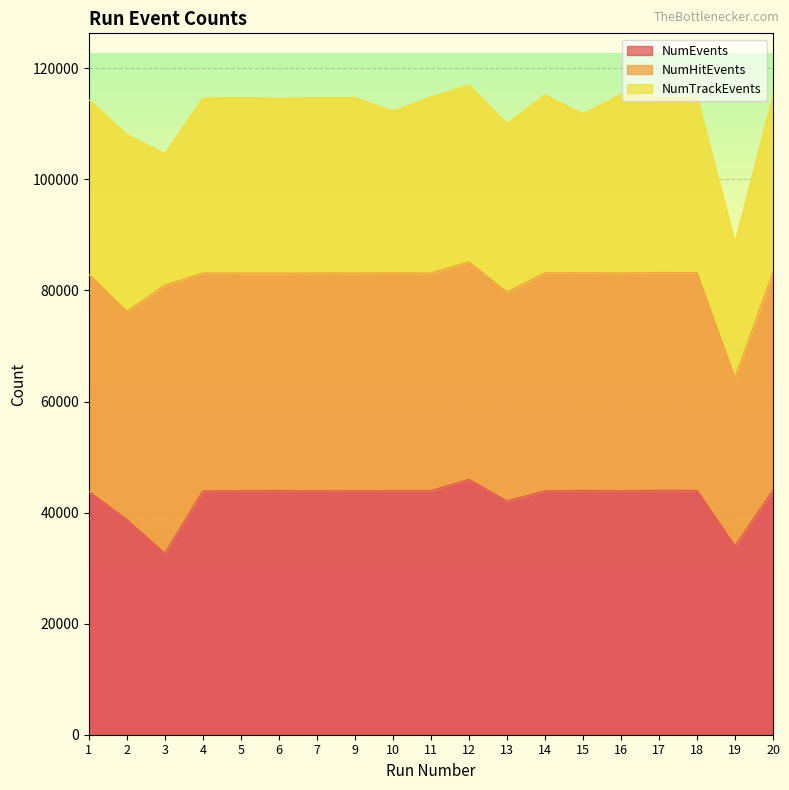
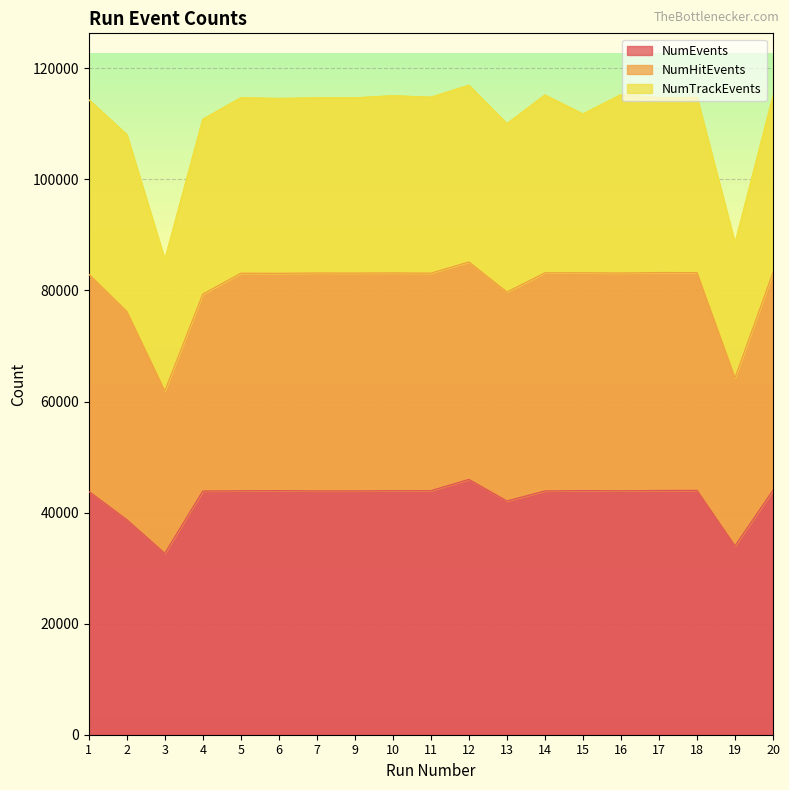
  {
    "NumEvents": {
      "1": 44000,
      "2": 39000,
      "3": 33000,
      "4": 44000,
      "5": 44000,
      "6": 44000,
      "7": 44000,
      "9": 44000,
      "10": 44000,
      "11": 44000,
      "12": 46000,
      "13": 42000,
      "14": 44000,
      "15": 44000,
      "16": 44000,
      "17": 44000,
      "18": 44000,
      "19": 34000,
      "20": 44000
    },
    "NumHitEvents": {
      "1": 39000,
      "2": 38000,
-     "3": 48000,
-     "4": 39000,
+     "3": 29000,
+     "4": 35000,
      "5": 39000,
      "6": 39000,
      "7": 39000,
      "9": 39000,
      "10": 39000,
      "11": 39000,
      "12": 39000,
      "13": 38000,
      "14": 39000,
      "15": 39000,
      "16": 39000,
      "17": 39000,
      "18": 39000,
      "19": 30000,
      "20": 39000
    },
    "NumTrackEvents": {
      "1": 31000,
      "2": 32000,
      "3": 24000,
      "4": 31000,
      "5": 32000,
      "6": 31000,
      "7": 32000,
      "9": 32000,
-     "10": 29000,
+     "10": 32000,
      "11": 32000,
      "12": 32000,
      "13": 30000,
      "14": 32000,
      "15": 29000,
      "16": 32000,
      "19": 24000,
      "20": 32000
    }
  }
